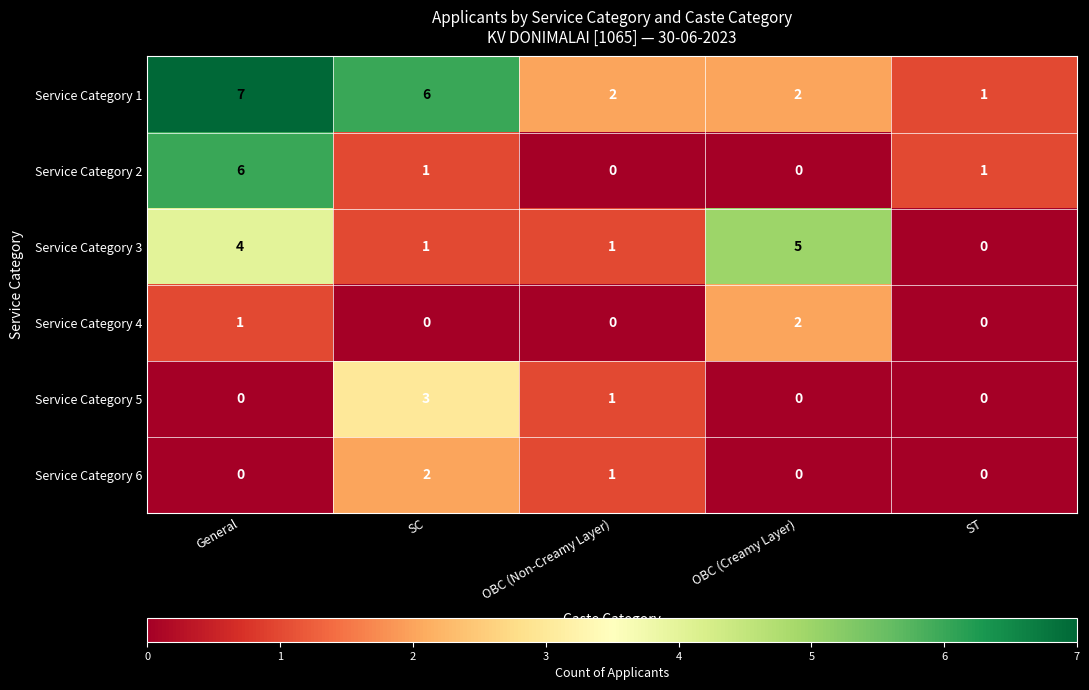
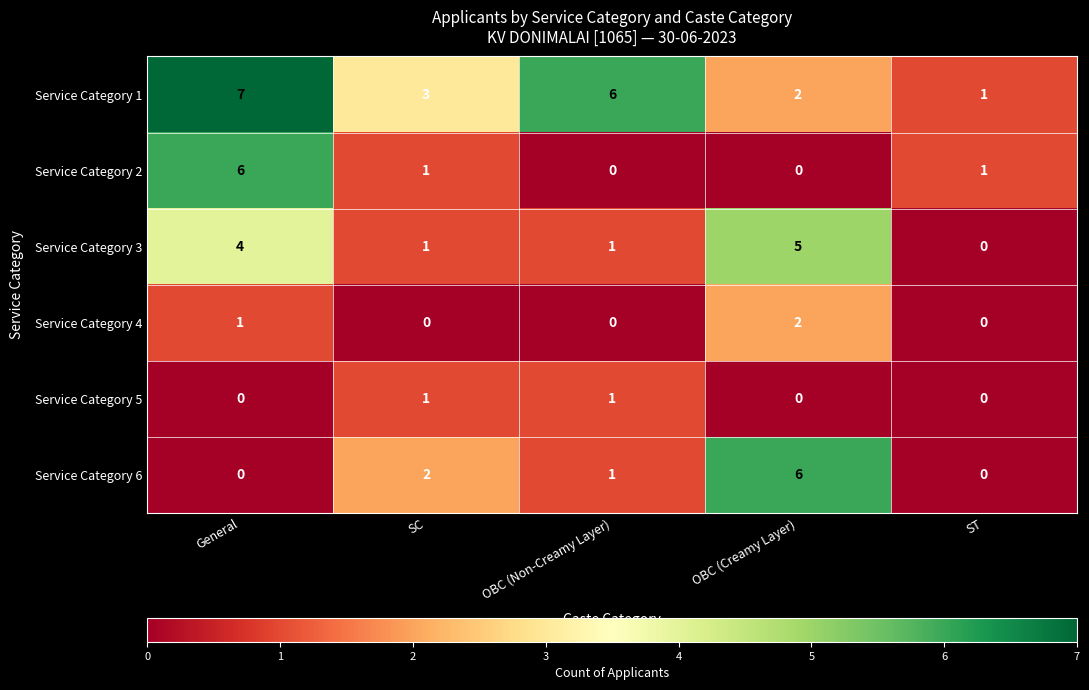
  {
    "Service Category 1": {
      "General": 7,
-     "SC": 6,
-     "OBC (Non-Creamy Layer)": 2,
+     "SC": 3,
+     "OBC (Non-Creamy Layer)": 6,
      "OBC (Creamy Layer)": 2,
      "ST": 1
    },
    "Service Category 2": {
      "General": 6,
      "SC": 1,
      "OBC (Non-Creamy Layer)": 0,
      "OBC (Creamy Layer)": 0,
      "ST": 1
    },
    "Service Category 3": {
      "General": 4,
      "SC": 1,
      "OBC (Non-Creamy Layer)": 1,
      "OBC (Creamy Layer)": 5,
      "ST": 0
    },
    "Service Category 4": {
      "General": 1,
      "SC": 0,
      "OBC (Non-Creamy Layer)": 0,
      "OBC (Creamy Layer)": 2,
      "ST": 0
    },
    "Service Category 5": {
      "General": 0,
-     "SC": 3,
+     "SC": 1,
      "OBC (Non-Creamy Layer)": 1,
      "OBC (Creamy Layer)": 0,
      "ST": 0
    },
    "Service Category 6": {
      "General": 0,
      "SC": 2,
      "OBC (Non-Creamy Layer)": 1,
-     "OBC (Creamy Layer)": 0,
+     "OBC (Creamy Layer)": 6,
      "ST": 0
    }
  }
